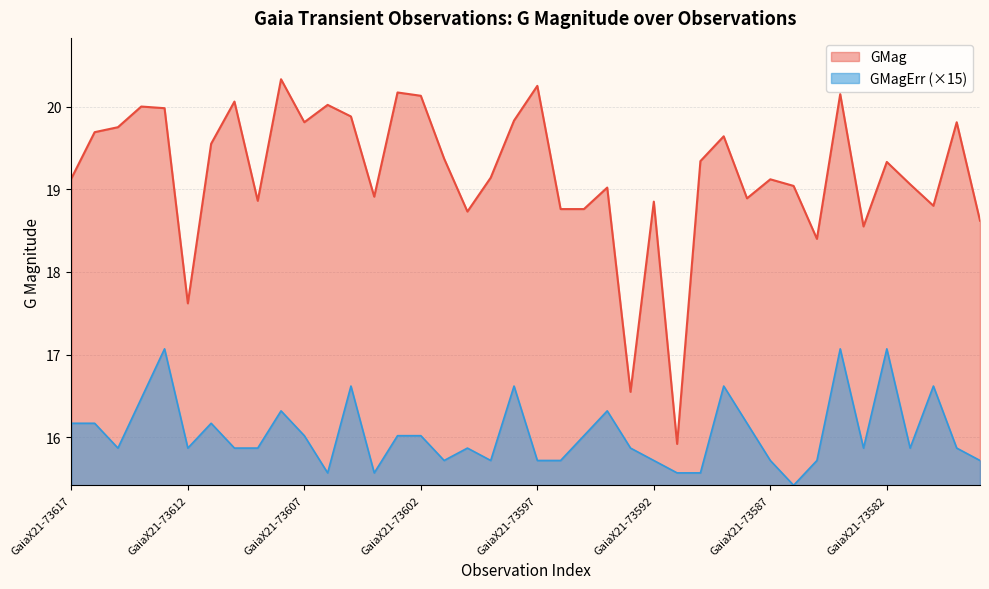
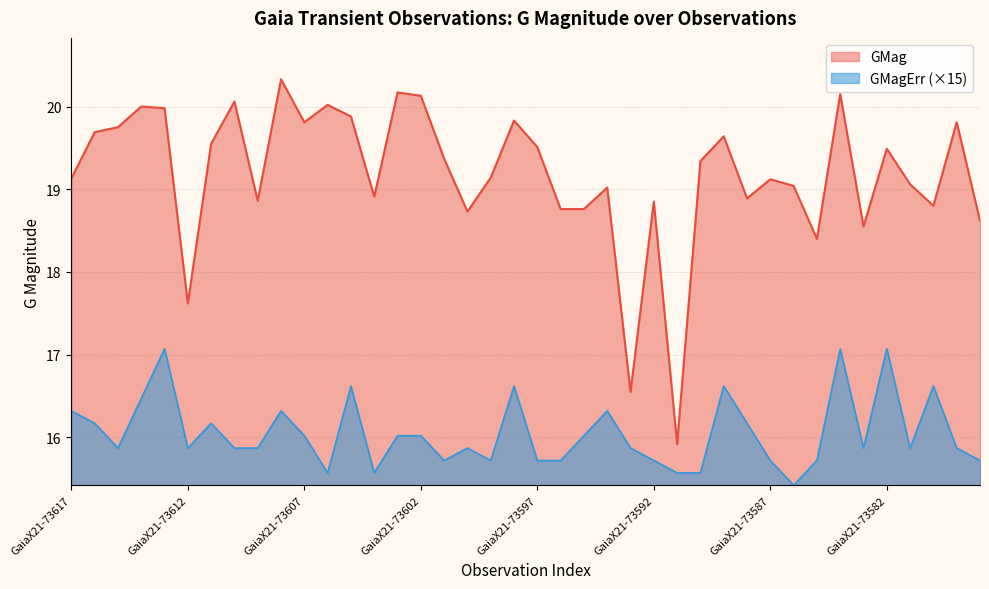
  {
    "GMag": {
      "GaiaX21-73617": 19.1,
      "GaiaX21-73612": 17.6,
      "GaiaX21-73607": 19.8,
      "GaiaX21-73602": 20.1,
-     "GaiaX21-73597": 20.3,
+     "GaiaX21-73597": 19.5,
      "GaiaX21-73592": 18.9,
      "GaiaX21-73587": 19.1,
-     "GaiaX21-73582": 19.3
+     "GaiaX21-73582": 19.5
    },
    "GMagErr (×15)": {
-     "GaiaX21-73617": 16.2,
+     "GaiaX21-73617": 16.3,
      "GaiaX21-73612": 15.9,
      "GaiaX21-73607": 16.0,
      "GaiaX21-73602": 16.0,
      "GaiaX21-73597": 15.7,
      "GaiaX21-73592": 15.7,
      "GaiaX21-73587": 15.7,
      "GaiaX21-73582": 17.1
    }
  }
